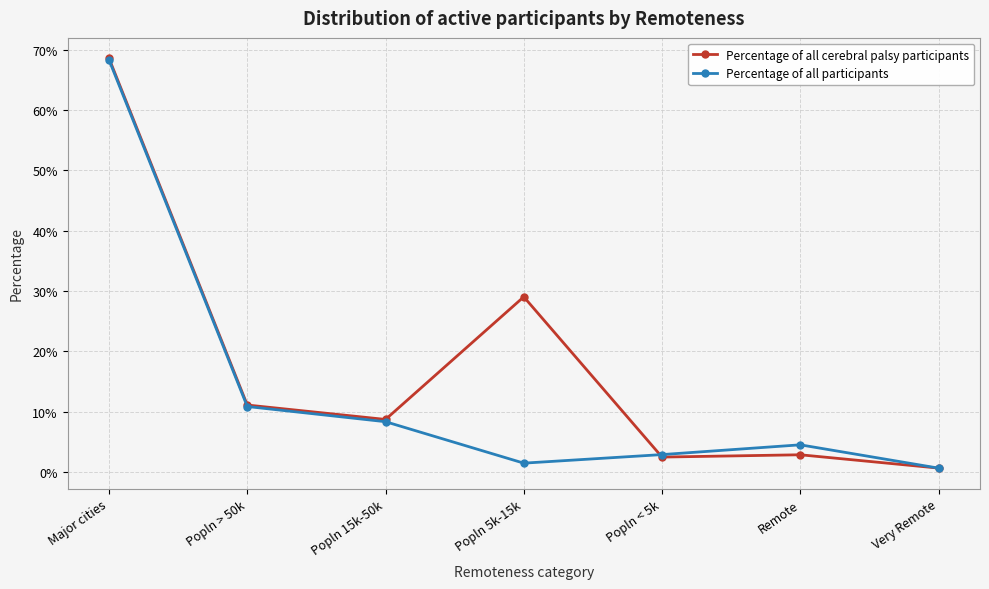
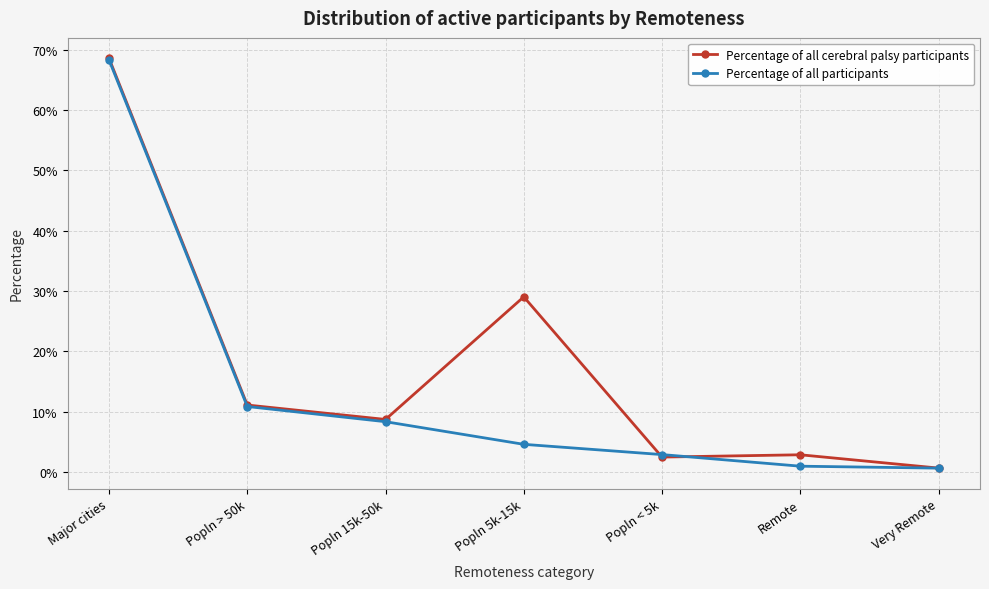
  {
    "Percentage of all cerebral palsy participants": {
      "Popln 5k-15k": "29%",
      "Remote": "3%"
    },
    "Percentage of all participants": {
-     "Popln 5k-15k": "1%",
-     "Remote": "4%"
+     "Popln 5k-15k": "5%",
+     "Remote": "1%"
    }
  }
